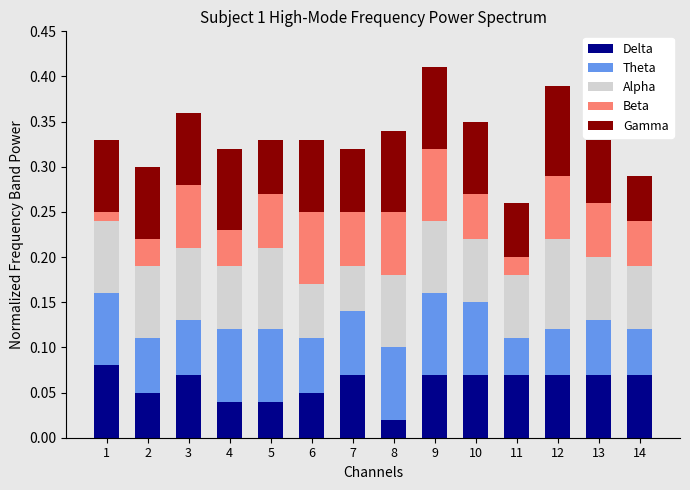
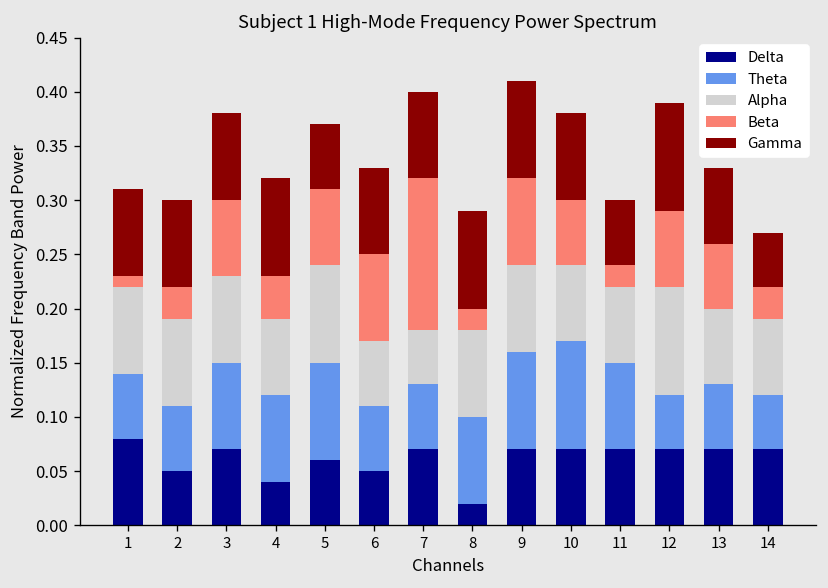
  {
    "Delta": {
      "1": 0.08,
      "2": 0.05,
      "3": 0.07,
      "4": 0.04,
-     "5": 0.04,
+     "5": 0.06,
      "6": 0.05,
      "7": 0.07,
      "8": 0.02,
      "9": 0.07,
      "10": 0.07,
      "11": 0.07,
      "12": 0.07,
      "13": 0.07,
      "14": 0.07
    },
    "Theta": {
-     "1": 0.08,
+     "1": 0.06,
      "2": 0.06,
-     "3": 0.06,
+     "3": 0.08,
      "4": 0.08,
-     "5": 0.08,
+     "5": 0.09,
      "6": 0.06,
-     "7": 0.07,
+     "7": 0.06,
      "8": 0.08,
      "9": 0.09,
-     "10": 0.08,
-     "11": 0.04,
+     "10": 0.10,
+     "11": 0.08,
      "12": 0.05,
      "13": 0.06,
      "14": 0.05
    },
    "Alpha": {
      "1": 0.08,
      "2": 0.08,
      "3": 0.08,
      "4": 0.07,
      "5": 0.09,
      "6": 0.06,
      "7": 0.05,
      "8": 0.08,
      "9": 0.08,
      "10": 0.07,
      "11": 0.07,
      "12": 0.10,
      "13": 0.07,
      "14": 0.07
    },
    "Beta": {
      "1": 0.01,
      "2": 0.03,
      "3": 0.07,
      "4": 0.04,
-     "5": 0.06,
+     "5": 0.07,
      "6": 0.08,
-     "7": 0.06,
-     "8": 0.07,
+     "7": 0.14,
+     "8": 0.02,
      "9": 0.08,
-     "10": 0.05,
+     "10": 0.06,
      "11": 0.02,
      "12": 0.07,
      "13": 0.06,
-     "14": 0.05
+     "14": 0.03
    },
    "Gamma": {
      "1": 0.08,
      "2": 0.08,
      "3": 0.08,
      "4": 0.09,
      "5": 0.06,
      "6": 0.08,
-     "7": 0.07,
+     "7": 0.08,
      "8": 0.09,
      "9": 0.09,
      "10": 0.08,
      "11": 0.06,
      "12": 0.10,
      "13": 0.07,
      "14": 0.05
    }
  }
